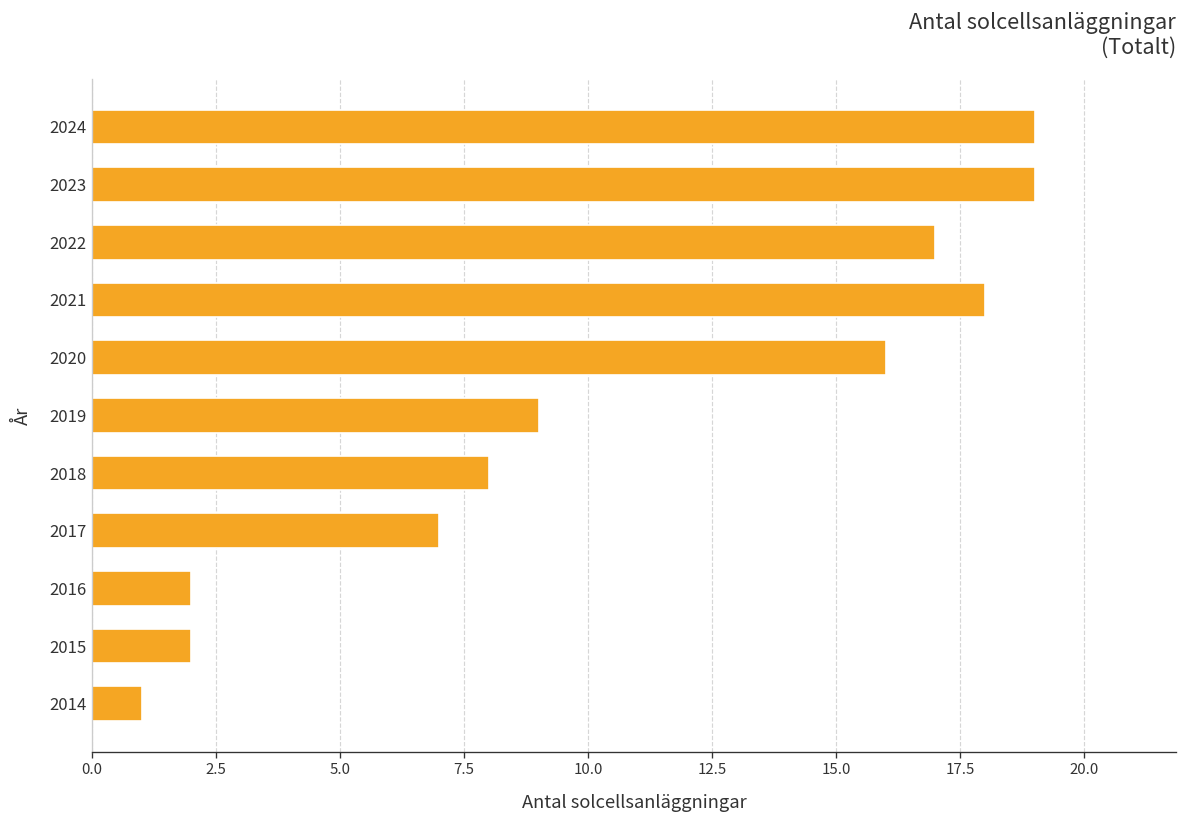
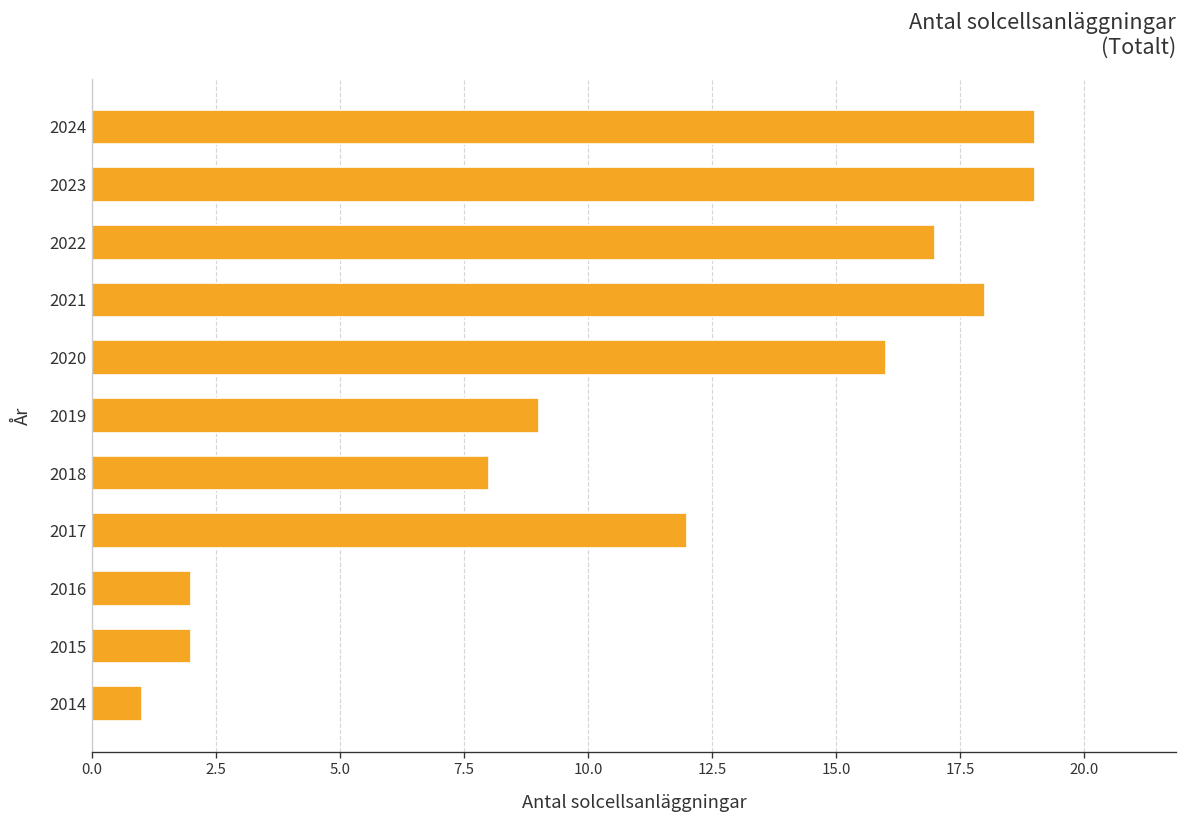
  {
    "2024": 19,
    "2023": 19,
    "2022": 17,
    "2021": 18,
    "2020": 16,
    "2019": 9,
    "2018": 8,
-   "2017": 7,
+   "2017": 12,
    "2016": 2,
    "2015": 2,
    "2014": 1
  }
